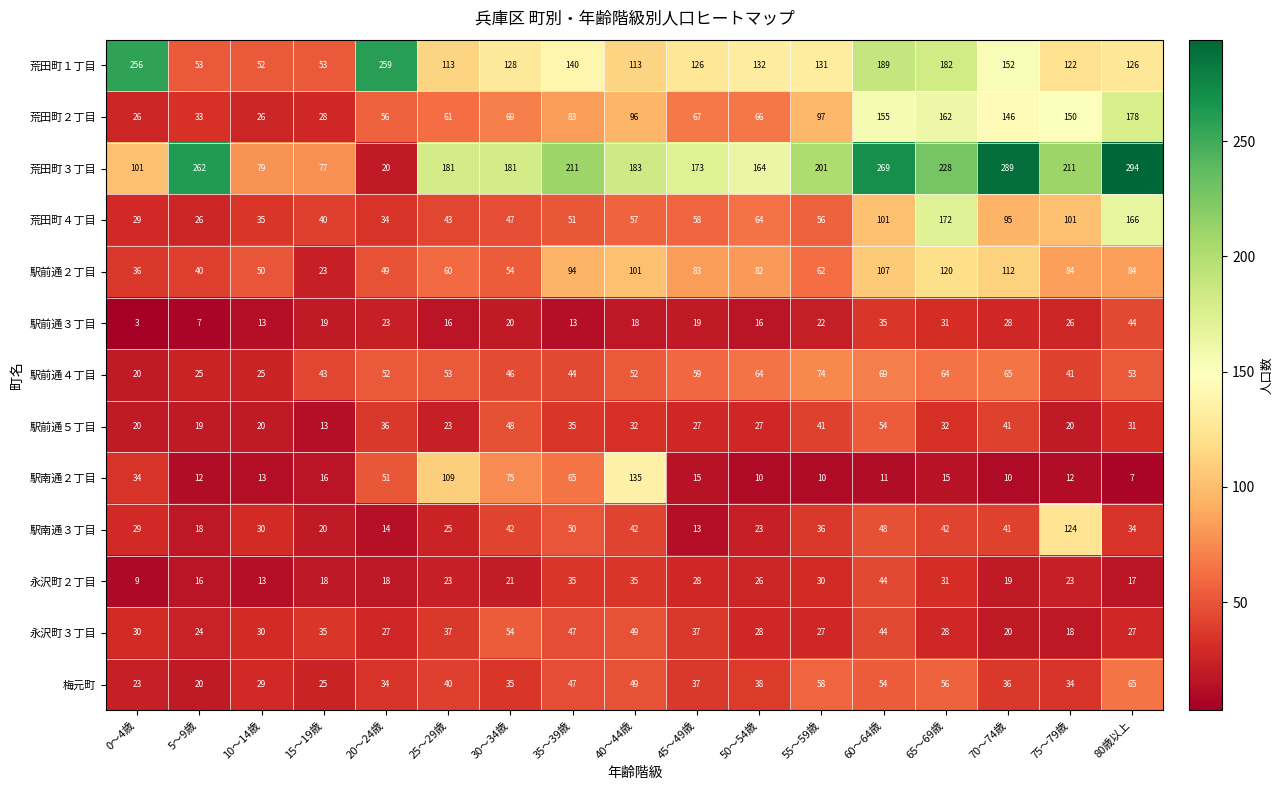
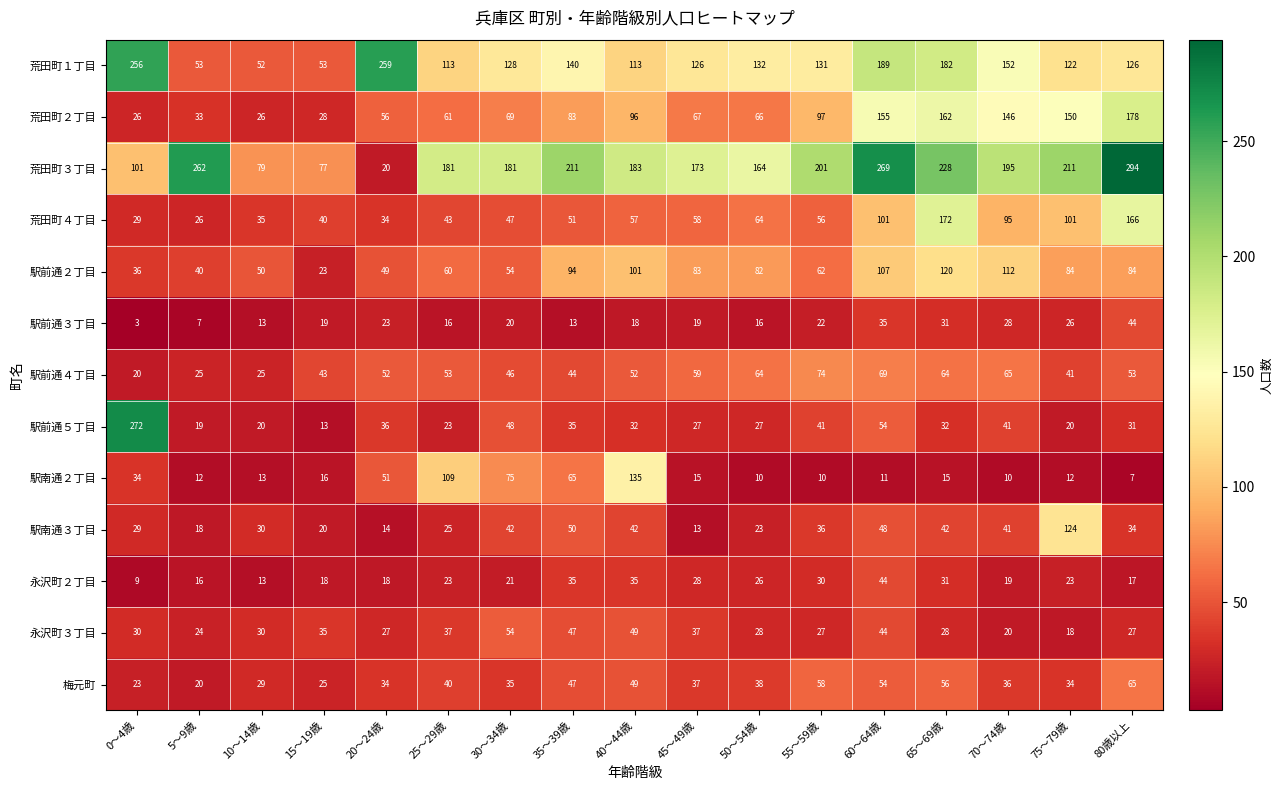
  {
    "荒田町３丁目": {
      "0～4歳": 101,
      "5～9歳": 262,
      "10～14歳": 79,
      "15～19歳": 77,
      "20～24歳": 20,
      "25～29歳": 181,
      "30～34歳": 181,
      "35～39歳": 211,
      "40～44歳": 183,
      "45～49歳": 173,
      "50～54歳": 164,
      "55～59歳": 201,
      "60～64歳": 269,
      "65～69歳": 228,
-     "70～74歳": 289,
+     "70～74歳": 195,
      "75～79歳": 211,
      "80歳以上": 294
    },
    "駅前通５丁目": {
-     "0～4歳": 20,
+     "0～4歳": 272,
      "5～9歳": 19,
      "10～14歳": 20,
      "15～19歳": 13,
      "20～24歳": 36,
      "25～29歳": 23,
      "30～34歳": 48,
      "35～39歳": 35,
      "40～44歳": 32,
      "45～49歳": 27,
      "50～54歳": 27,
      "55～59歳": 41,
      "60～64歳": 54,
      "65～69歳": 32,
      "70～74歳": 41,
      "75～79歳": 20,
      "80歳以上": 31
    }
  }
